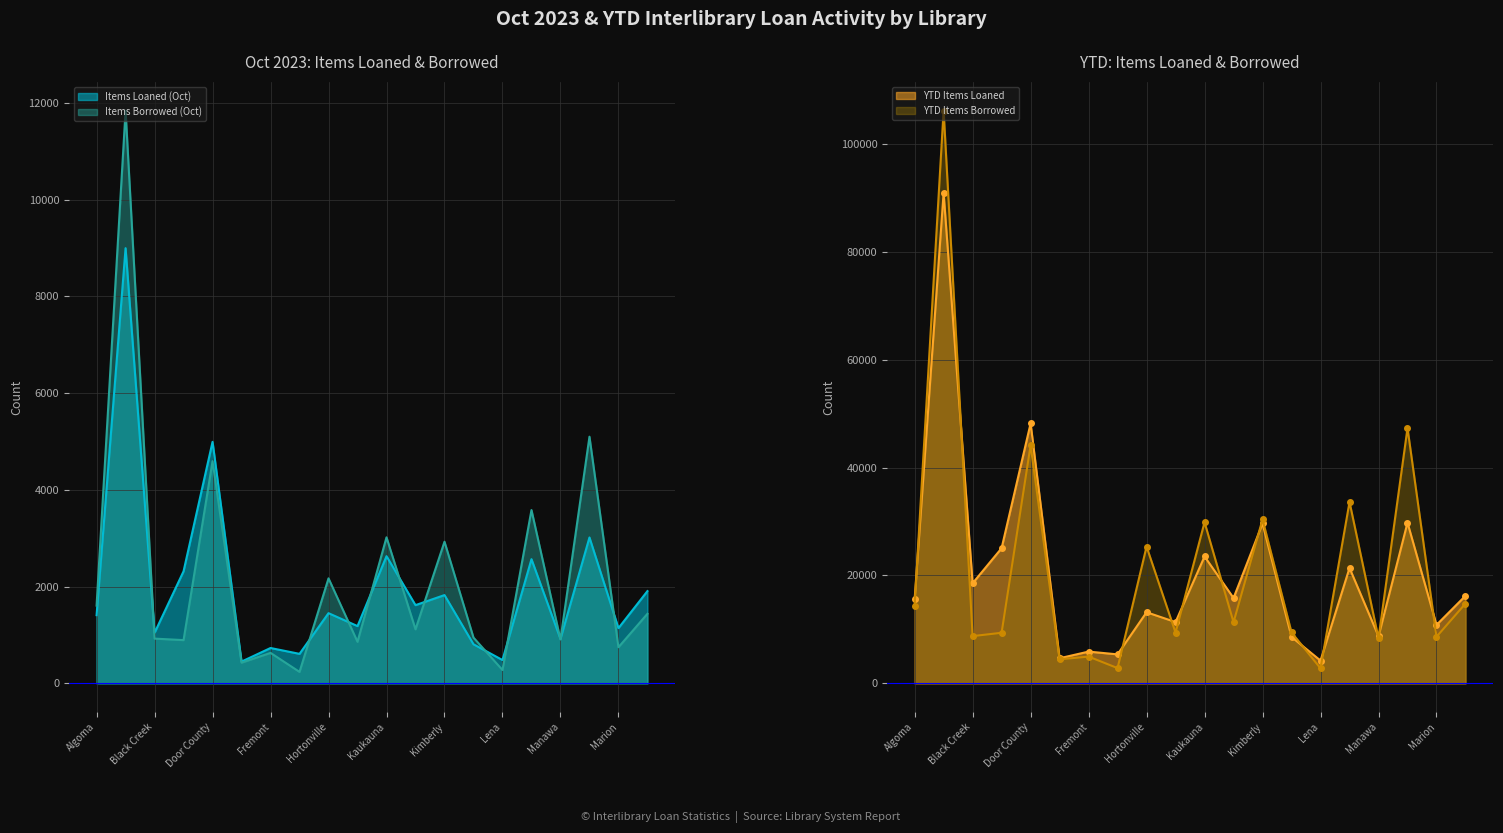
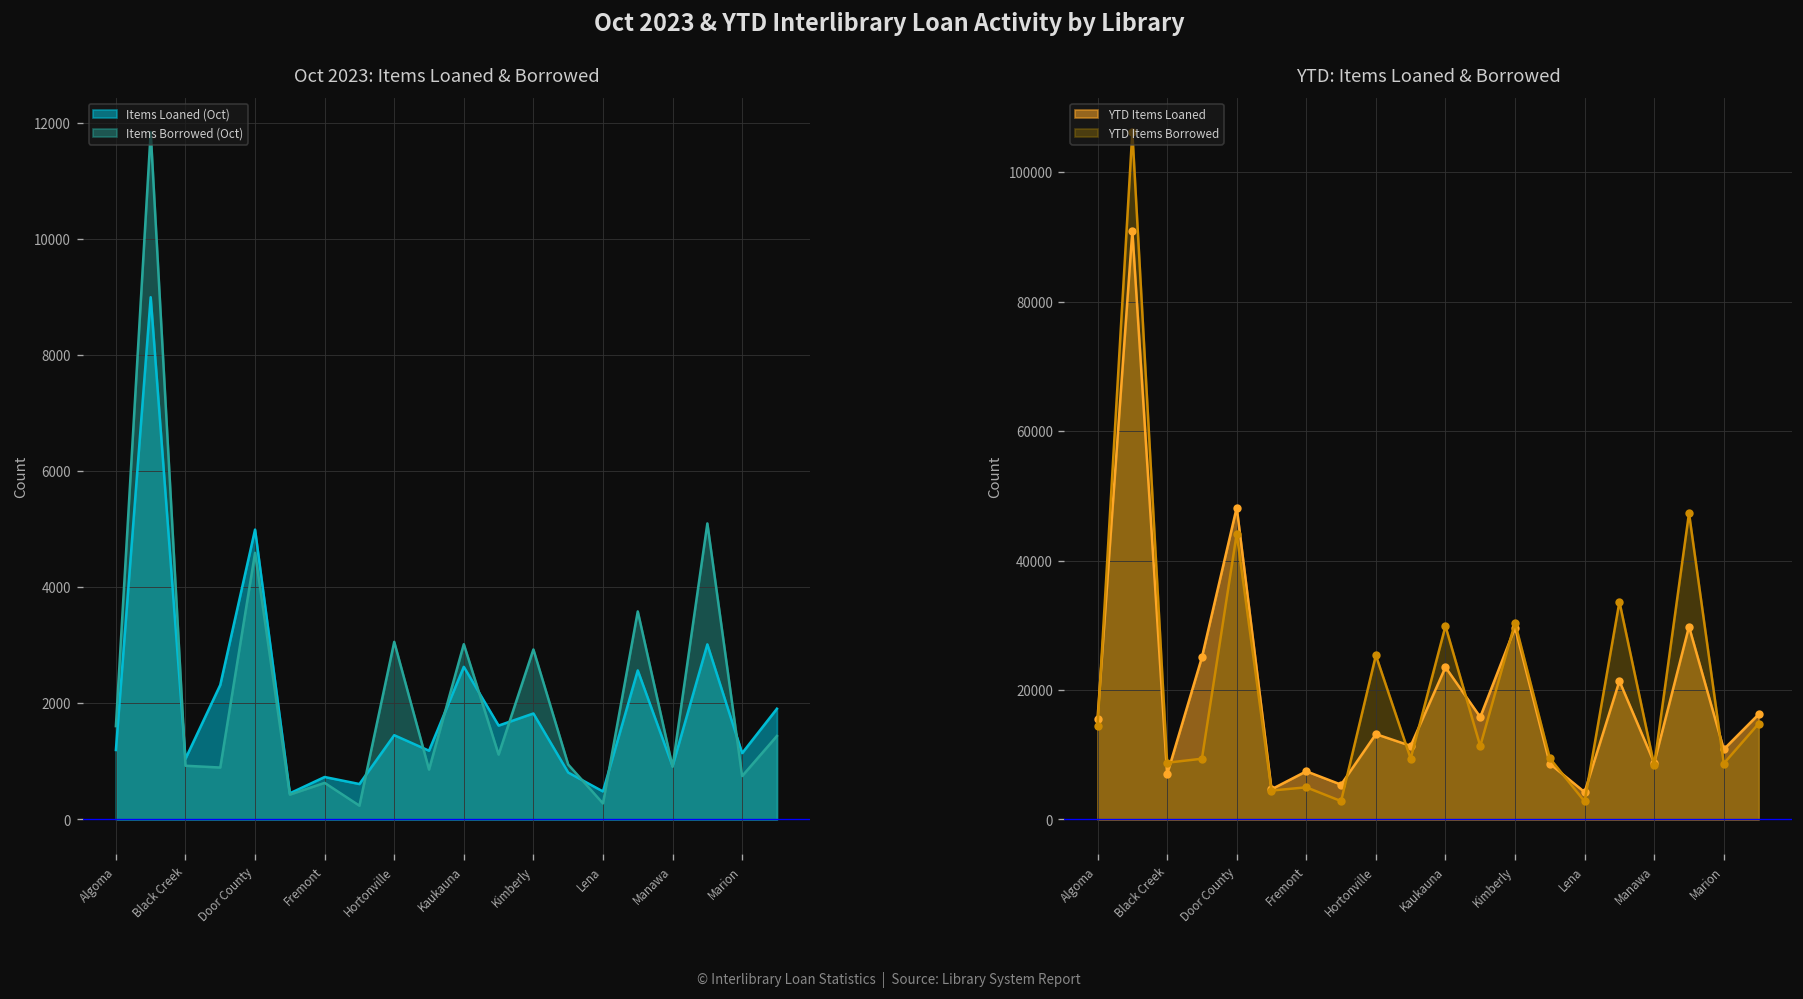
  {
    "Oct 2023: Items Loaned & Borrowed": {
      "Items Loaned (Oct)": {
-       "Algoma": 1400,
+       "Algoma": 1200,
        "Black Creek": 1000,
        "Door County": 5000,
        "Fremont": 700,
        "Hortonville": 1500,
        "Kaukauna": 2600,
        "Kimberly": 1800,
        "Lena": 500,
        "Marion": 1100
      },
      "Items Borrowed (Oct)": {
        "Algoma": 1600,
        "Black Creek": 900,
        "Door County": 4600,
        "Fremont": 600,
-       "Hortonville": 2200,
+       "Hortonville": 3100,
        "Kaukauna": 3000,
        "Kimberly": 2900,
        "Lena": 300,
        "Marion": 700
      }
    },
    "YTD: Items Loaned & Borrowed": {
      "YTD Items Loaned": {
        "Algoma": 16000,
-       "Black Creek": 19000,
+       "Black Creek": 7000,
        "Door County": 48000,
-       "Fremont": 6000,
+       "Fremont": 7000,
        "Hortonville": 13000,
        "Kaukauna": 24000,
        "Kimberly": 30000,
        "Lena": 4000,
        "Marion": 11000
      },
      "YTD Items Borrowed": {
        "Algoma": 14000,
        "Black Creek": 9000,
        "Door County": 44000,
        "Fremont": 5000,
        "Hortonville": 25000,
        "Kaukauna": 30000,
        "Kimberly": 30000,
        "Lena": 3000,
        "Marion": 9000
      }
    }
  }
